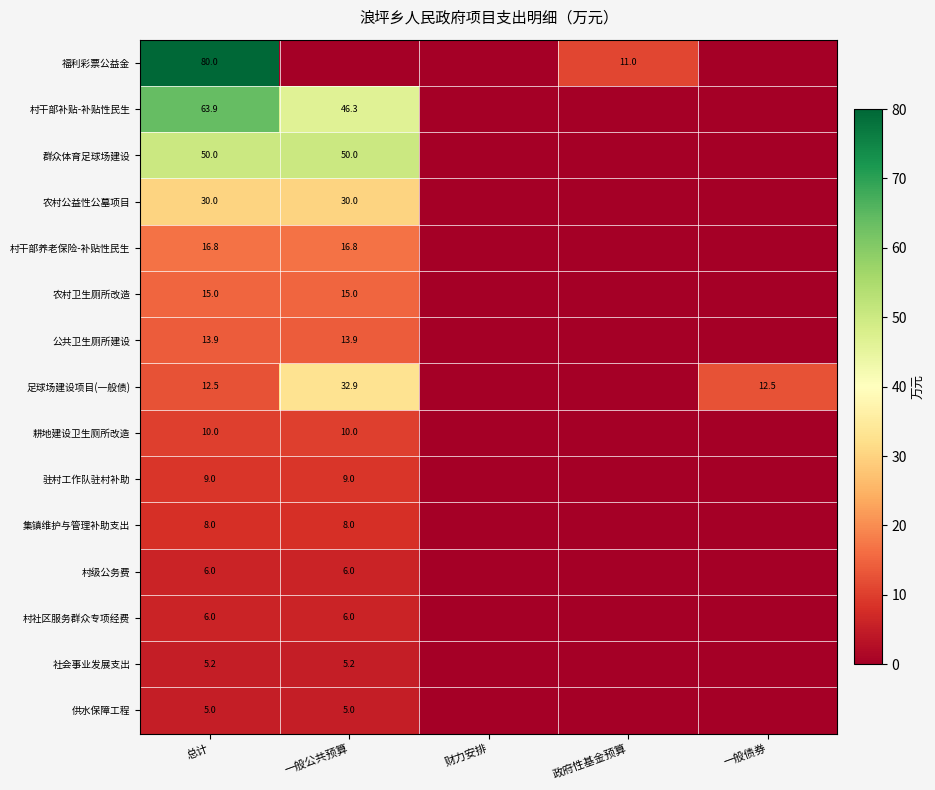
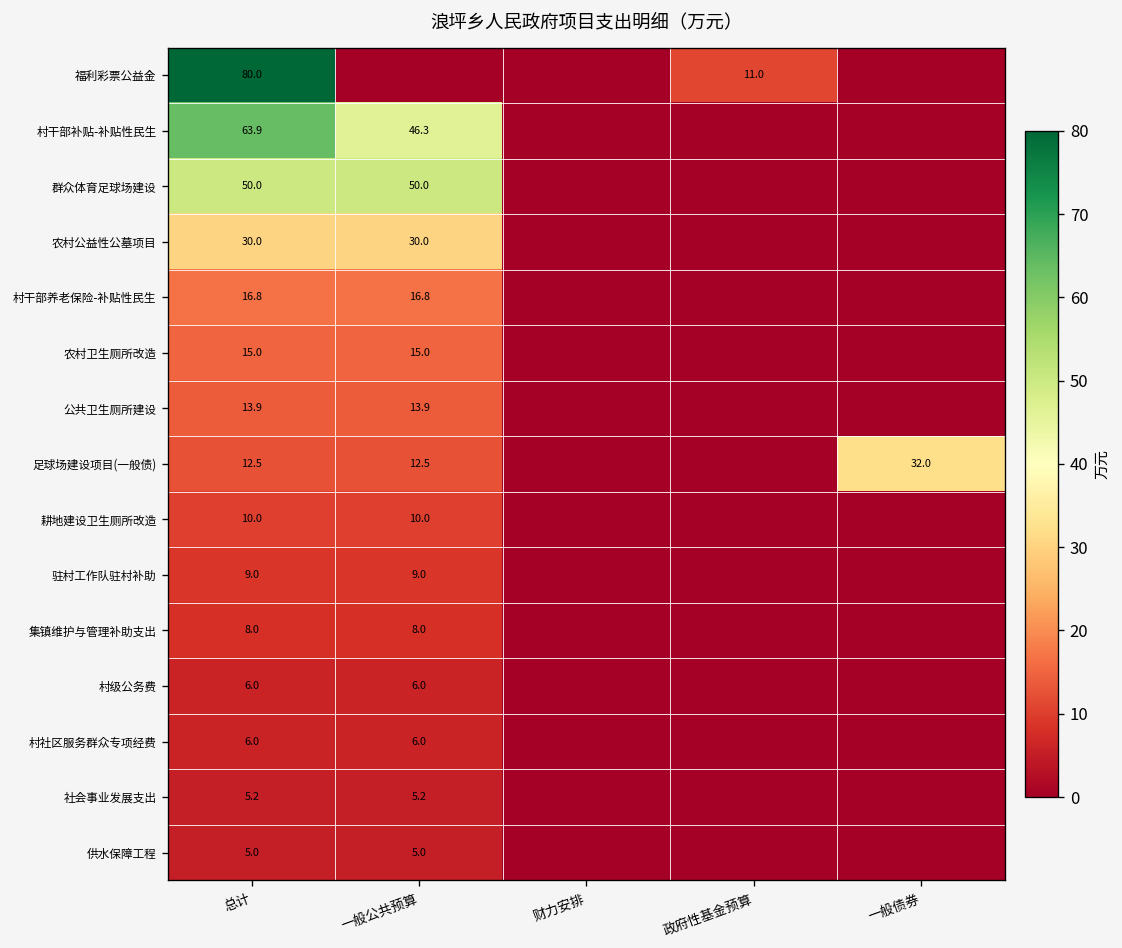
  {
    "福利彩票公益金": {
      "总计": 80.0,
      "政府性基金预算": 11.0
    },
    "村干部补贴-补贴性民生": {
      "总计": 63.9,
      "一般公共预算": 46.3
    },
    "群众体育足球场建设": {
      "总计": 50.0,
      "一般公共预算": 50.0
    },
    "农村公益性公墓项目": {
      "总计": 30.0,
      "一般公共预算": 30.0
    },
    "村干部养老保险-补贴性民生": {
      "总计": 16.8,
      "一般公共预算": 16.8
    },
    "农村卫生厕所改造": {
      "总计": 15.0,
      "一般公共预算": 15.0
    },
    "公共卫生厕所建设": {
      "总计": 13.9,
      "一般公共预算": 13.9
    },
    "足球场建设项目(一般债)": {
      "总计": 12.5,
-     "一般公共预算": 32.9,
-     "一般债券": 12.5
+     "一般公共预算": 12.5,
+     "一般债券": 32.0
    },
    "耕地建设卫生厕所改造": {
      "总计": 10.0,
      "一般公共预算": 10.0
    },
    "驻村工作队驻村补助": {
      "总计": 9.0,
      "一般公共预算": 9.0
    },
    "集镇维护与管理补助支出": {
      "总计": 8.0,
      "一般公共预算": 8.0
    },
    "村级公务费": {
      "总计": 6.0,
      "一般公共预算": 6.0
    },
    "村社区服务群众专项经费": {
      "总计": 6.0,
      "一般公共预算": 6.0
    },
    "社会事业发展支出": {
      "总计": 5.2,
      "一般公共预算": 5.2
    },
    "供水保障工程": {
      "总计": 5.0,
      "一般公共预算": 5.0
    }
  }
